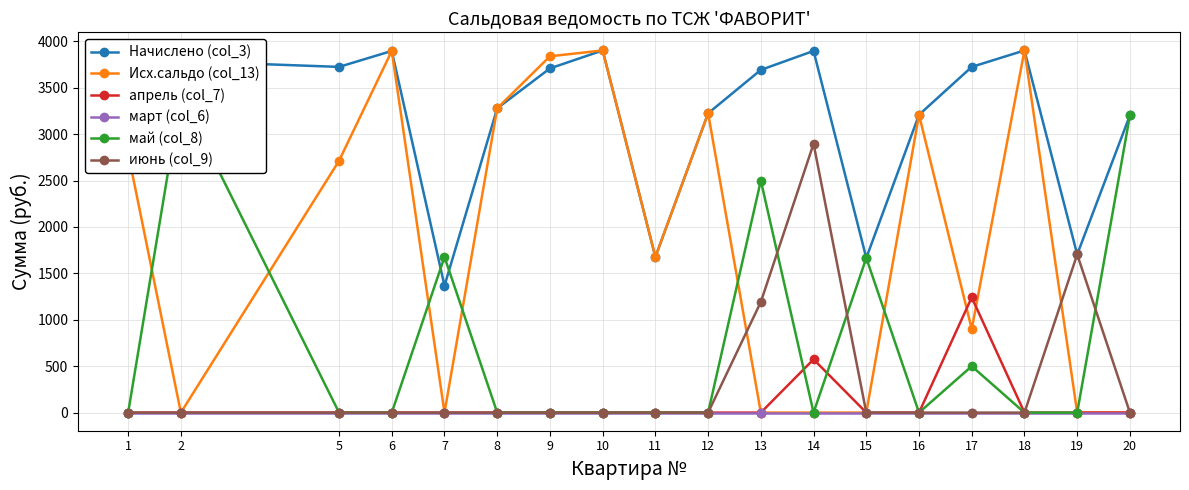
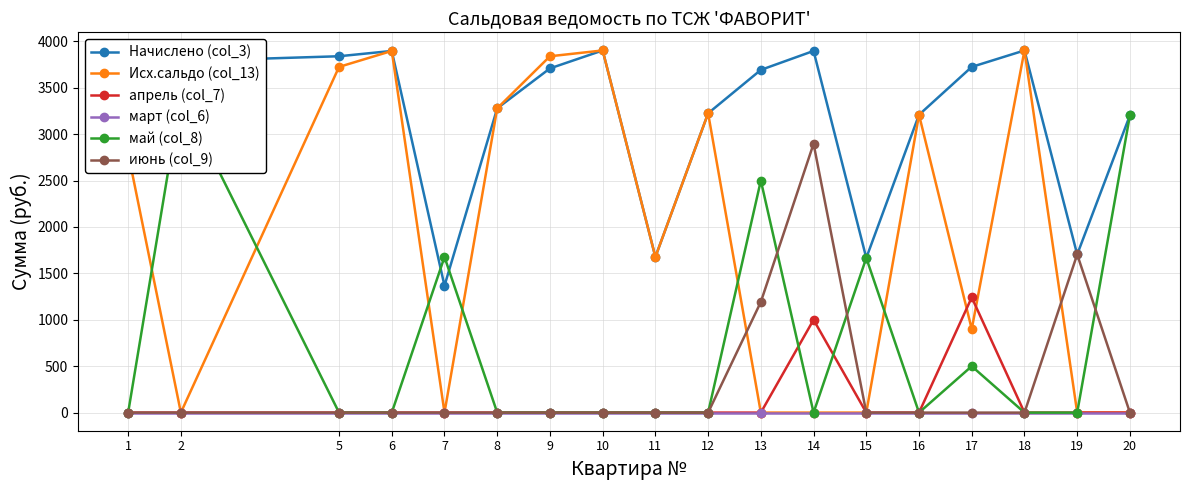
  {
    "Начислено (col_3)": {
-     "5": 3700,
+     "5": 3800,
      "7": 1400,
      "9": 3700,
      "13": 3700,
      "14": 3900,
      "17": 3700
    },
    "Исх.сальдо (col_13)": {
-     "5": 2700,
+     "5": 3700,
      "9": 3800,
      "17": 900
    },
    "апрель (col_7)": {
-     "14": 600,
+     "14": 1000,
      "17": 1200
    },
    "май (col_8)": {
      "7": 1700,
      "13": 2500,
      "17": 500
    },
    "июнь (col_9)": {
      "13": 1200,
      "14": 2900
    }
  }
